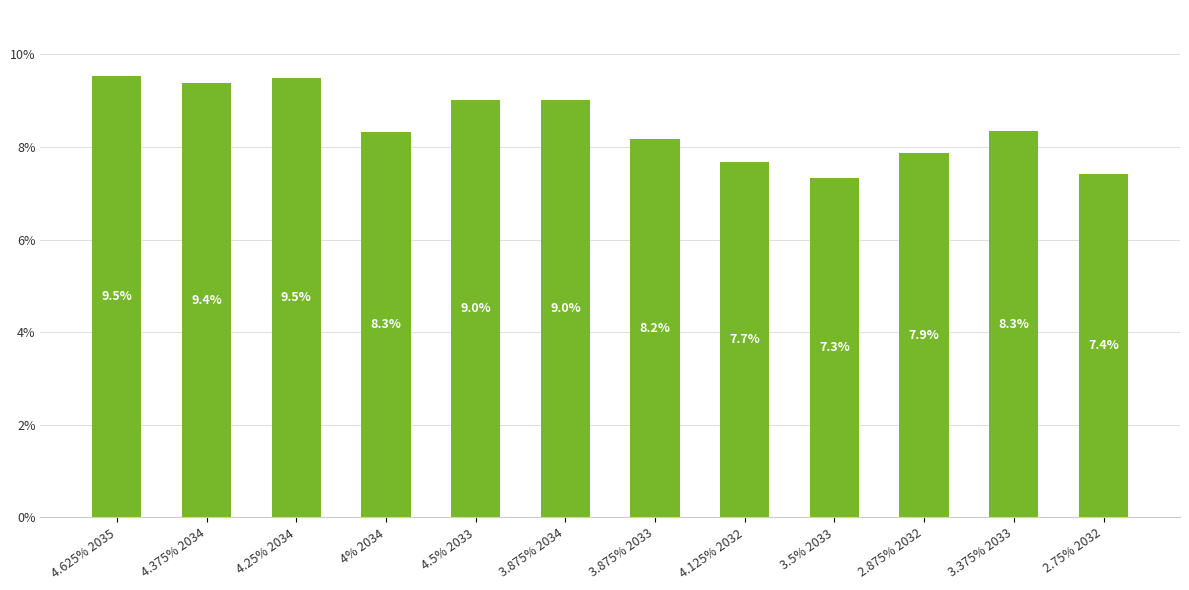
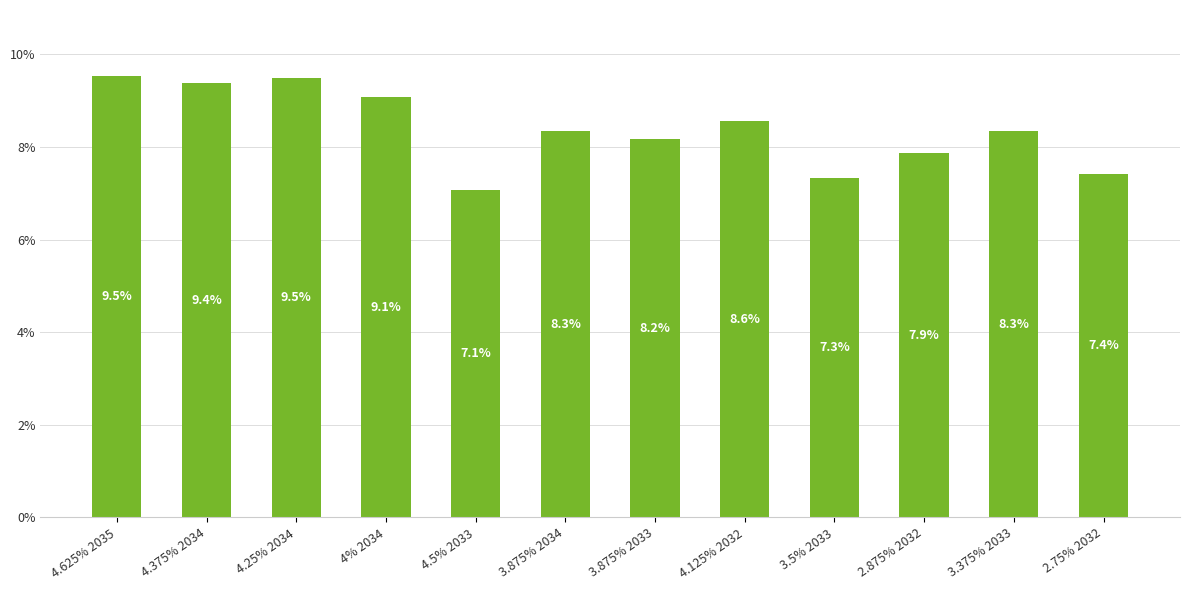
  {
    "4.625% 2035": "9.5%",
    "4.375% 2034": "9.4%",
    "4.25% 2034": "9.5%",
-   "4% 2034": "8.3%",
-   "4.5% 2033": "9.0%",
-   "3.875% 2034": "9.0%",
+   "4% 2034": "9.1%",
+   "4.5% 2033": "7.1%",
+   "3.875% 2034": "8.3%",
    "3.875% 2033": "8.2%",
-   "4.125% 2032": "7.7%",
+   "4.125% 2032": "8.6%",
    "3.5% 2033": "7.3%",
    "2.875% 2032": "7.9%",
    "3.375% 2033": "8.3%",
    "2.75% 2032": "7.4%"
  }
